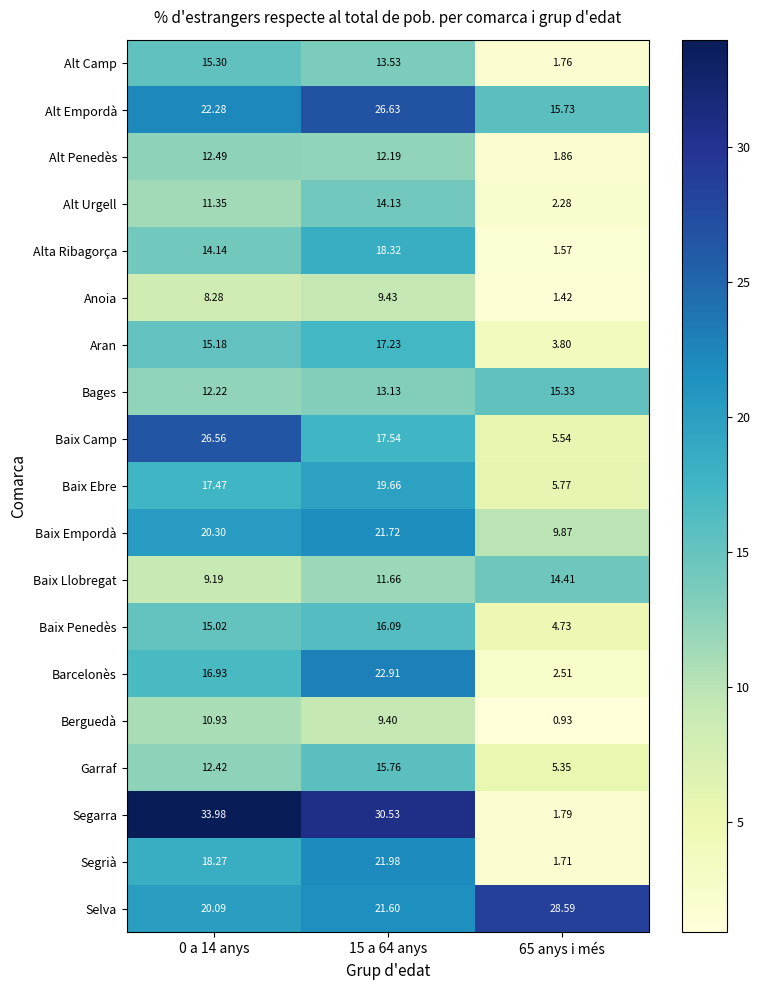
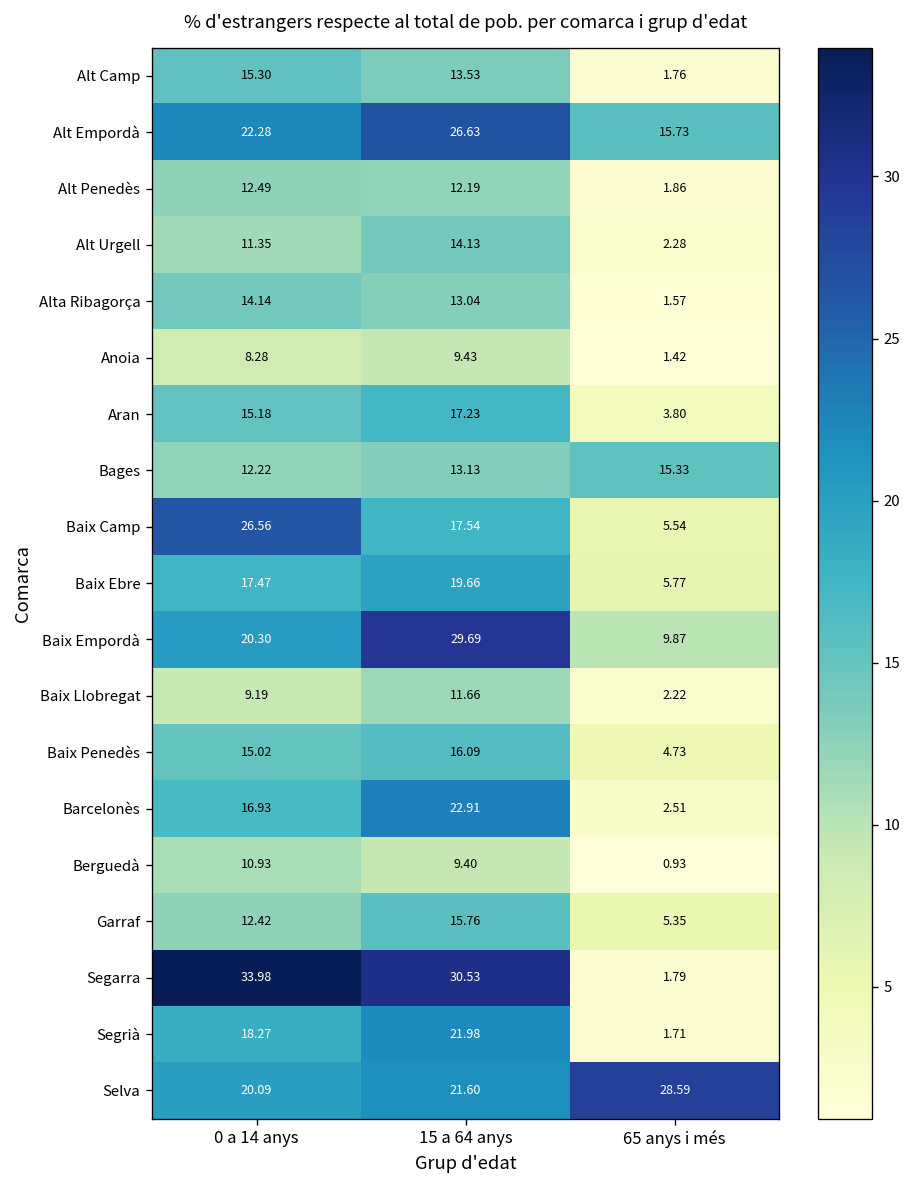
  {
    "Alt Camp": {
      "0 a 14 anys": 15.30,
      "15 a 64 anys": 13.53,
      "65 anys i més": 1.76
    },
    "Alt Empordà": {
      "0 a 14 anys": 22.28,
      "15 a 64 anys": 26.63,
      "65 anys i més": 15.73
    },
    "Alt Penedès": {
      "0 a 14 anys": 12.49,
      "15 a 64 anys": 12.19,
      "65 anys i més": 1.86
    },
    "Alt Urgell": {
      "0 a 14 anys": 11.35,
      "15 a 64 anys": 14.13,
      "65 anys i més": 2.28
    },
    "Alta Ribagorça": {
      "0 a 14 anys": 14.14,
-     "15 a 64 anys": 18.32,
+     "15 a 64 anys": 13.04,
      "65 anys i més": 1.57
    },
    "Anoia": {
      "0 a 14 anys": 8.28,
      "15 a 64 anys": 9.43,
      "65 anys i més": 1.42
    },
    "Aran": {
      "0 a 14 anys": 15.18,
      "15 a 64 anys": 17.23,
      "65 anys i més": 3.80
    },
    "Bages": {
      "0 a 14 anys": 12.22,
      "15 a 64 anys": 13.13,
      "65 anys i més": 15.33
    },
    "Baix Camp": {
      "0 a 14 anys": 26.56,
      "15 a 64 anys": 17.54,
      "65 anys i més": 5.54
    },
    "Baix Ebre": {
      "0 a 14 anys": 17.47,
      "15 a 64 anys": 19.66,
      "65 anys i més": 5.77
    },
    "Baix Empordà": {
      "0 a 14 anys": 20.30,
-     "15 a 64 anys": 21.72,
+     "15 a 64 anys": 29.69,
      "65 anys i més": 9.87
    },
    "Baix Llobregat": {
      "0 a 14 anys": 9.19,
      "15 a 64 anys": 11.66,
-     "65 anys i més": 14.41
+     "65 anys i més": 2.22
    },
    "Baix Penedès": {
      "0 a 14 anys": 15.02,
      "15 a 64 anys": 16.09,
      "65 anys i més": 4.73
    },
    "Barcelonès": {
      "0 a 14 anys": 16.93,
      "15 a 64 anys": 22.91,
      "65 anys i més": 2.51
    },
    "Berguedà": {
      "0 a 14 anys": 10.93,
      "15 a 64 anys": 9.40,
      "65 anys i més": 0.93
    },
    "Garraf": {
      "0 a 14 anys": 12.42,
      "15 a 64 anys": 15.76,
      "65 anys i més": 5.35
    },
    "Segarra": {
      "0 a 14 anys": 33.98,
      "15 a 64 anys": 30.53,
      "65 anys i més": 1.79
    },
    "Segrià": {
      "0 a 14 anys": 18.27,
      "15 a 64 anys": 21.98,
      "65 anys i més": 1.71
    },
    "Selva": {
      "0 a 14 anys": 20.09,
      "15 a 64 anys": 21.60,
      "65 anys i més": 28.59
    }
  }
